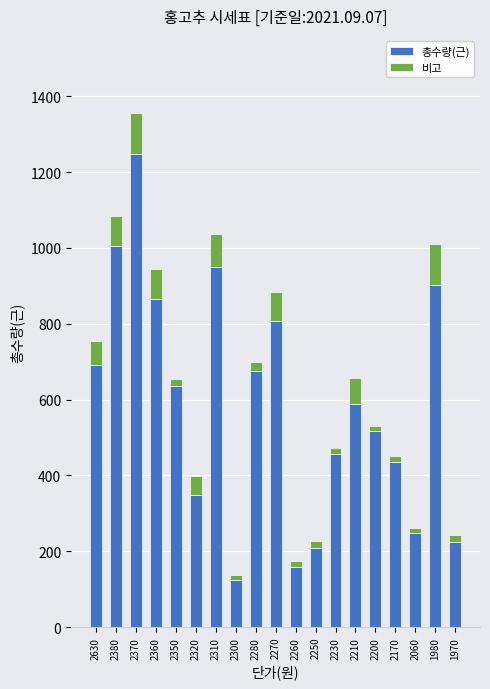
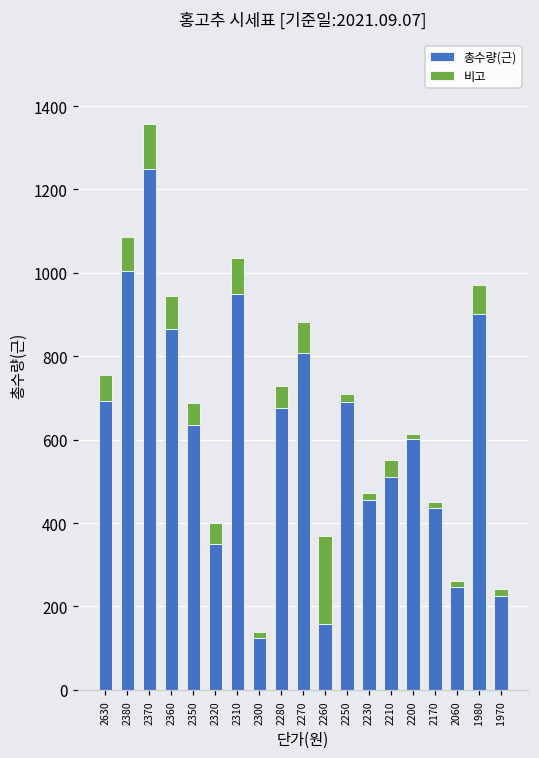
  {
    "총수량(근)": {
      "2630": 690,
      "2380": 1010,
      "2370": 1250,
      "2360": 870,
      "2350": 640,
      "2320": 350,
      "2310": 950,
      "2300": 130,
      "2280": 680,
      "2270": 810,
      "2260": 160,
-     "2250": 210,
+     "2250": 690,
      "2230": 460,
-     "2210": 590,
-     "2200": 520,
+     "2210": 510,
+     "2200": 600,
      "2170": 440,
      "2060": 250,
      "1980": 900,
      "1970": 230
    },
    "비고": {
      "2630": 60,
      "2380": 80,
      "2370": 110,
      "2360": 80,
-     "2350": 20,
+     "2350": 50,
      "2320": 50,
      "2310": 90,
      "2300": 10,
-     "2280": 20,
+     "2280": 50,
      "2270": 80,
-     "2260": 10,
+     "2260": 210,
      "2250": 20,
      "2230": 20,
-     "2210": 70,
+     "2210": 40,
      "2200": 10,
      "2170": 20,
      "2060": 20,
-     "1980": 110,
+     "1980": 70,
      "1970": 20
    }
  }
